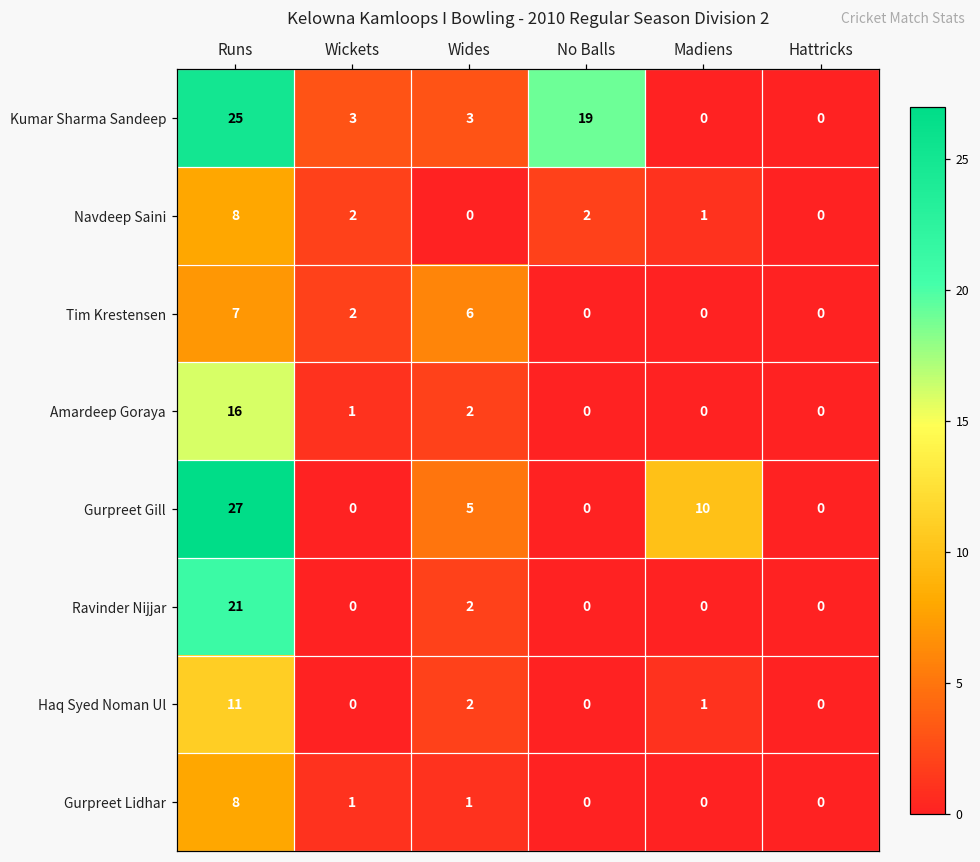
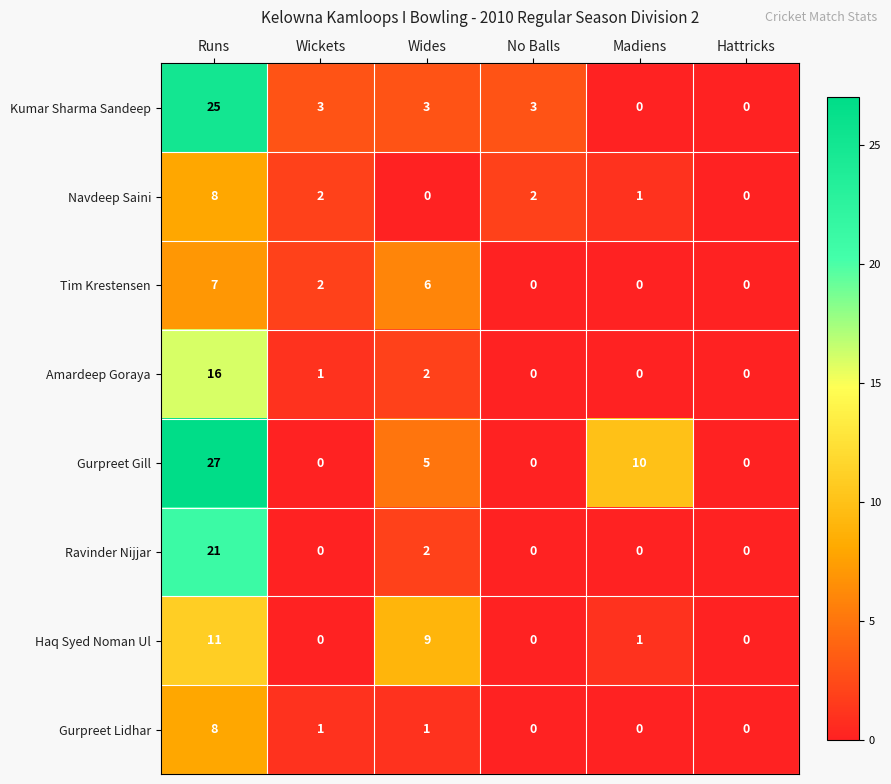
  {
    "Kumar Sharma Sandeep": {
      "Runs": 25,
      "Wickets": 3,
      "Wides": 3,
-     "No Balls": 19,
+     "No Balls": 3,
      "Madiens": 0,
      "Hattricks": 0
    },
    "Navdeep Saini": {
      "Runs": 8,
      "Wickets": 2,
      "Wides": 0,
      "No Balls": 2,
      "Madiens": 1,
      "Hattricks": 0
    },
    "Tim Krestensen": {
      "Runs": 7,
      "Wickets": 2,
      "Wides": 6,
      "No Balls": 0,
      "Madiens": 0,
      "Hattricks": 0
    },
    "Amardeep Goraya": {
      "Runs": 16,
      "Wickets": 1,
      "Wides": 2,
      "No Balls": 0,
      "Madiens": 0,
      "Hattricks": 0
    },
    "Gurpreet Gill": {
      "Runs": 27,
      "Wickets": 0,
      "Wides": 5,
      "No Balls": 0,
      "Madiens": 10,
      "Hattricks": 0
    },
    "Ravinder Nijjar": {
      "Runs": 21,
      "Wickets": 0,
      "Wides": 2,
      "No Balls": 0,
      "Madiens": 0,
      "Hattricks": 0
    },
    "Haq Syed Noman Ul": {
      "Runs": 11,
      "Wickets": 0,
-     "Wides": 2,
+     "Wides": 9,
      "No Balls": 0,
      "Madiens": 1,
      "Hattricks": 0
    },
    "Gurpreet Lidhar": {
      "Runs": 8,
      "Wickets": 1,
      "Wides": 1,
      "No Balls": 0,
      "Madiens": 0,
      "Hattricks": 0
    }
  }
